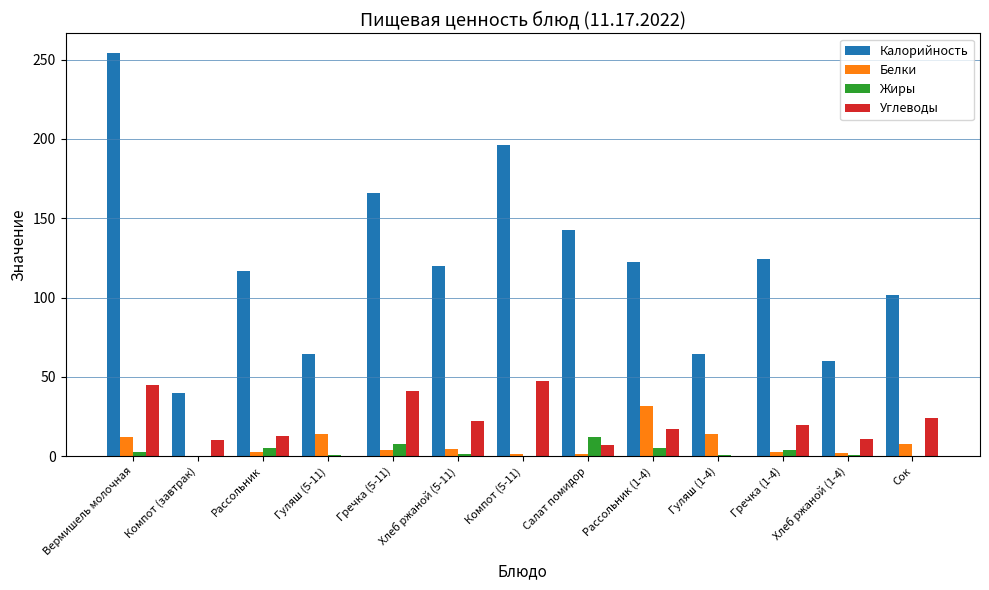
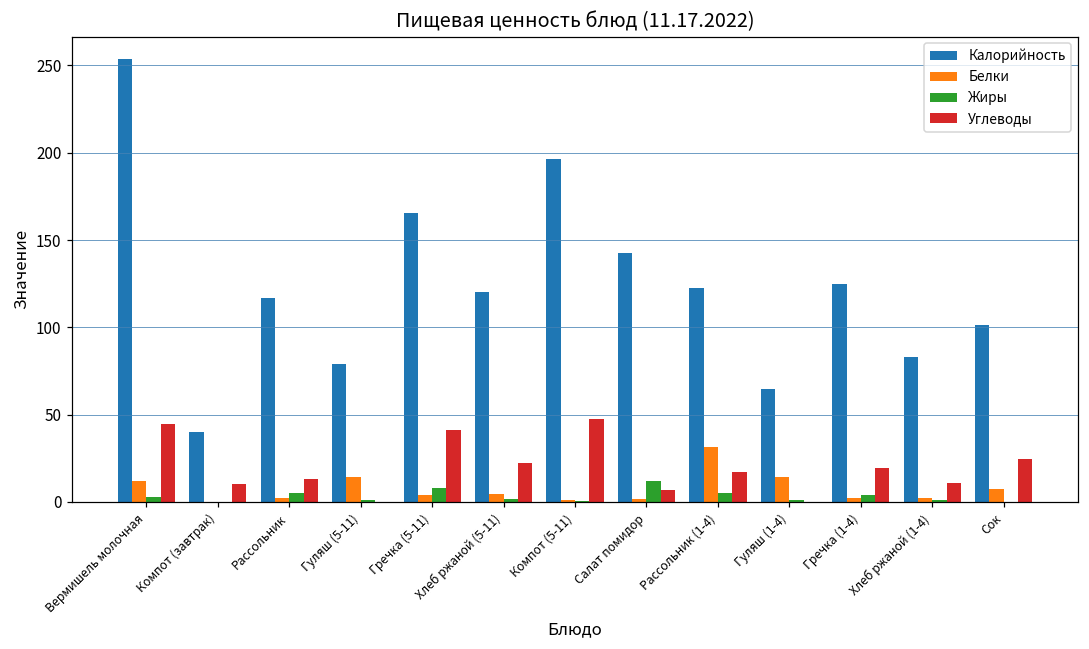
  {
    "Калорийность": {
      "Вермишель молочная": 254,
      "Компот (завтрак)": 40,
      "Рассольник": 117,
-     "Гуляш (5-11)": 64,
+     "Гуляш (5-11)": 79,
      "Гречка (5-11)": 166,
      "Хлеб ржаной (5-11)": 120,
      "Компот (5-11)": 196,
      "Салат помидор": 143,
      "Рассольник (1-4)": 122,
      "Гуляш (1-4)": 64,
      "Гречка (1-4)": 125,
-     "Хлеб ржаной (1-4)": 60,
+     "Хлеб ржаной (1-4)": 83,
      "Сок": 102
    },
    "Белки": {
      "Вермишель молочная": 12,
      "Компот (завтрак)": 0,
      "Рассольник": 2,
      "Гуляш (5-11)": 14,
      "Гречка (5-11)": 4,
      "Хлеб ржаной (5-11)": 5,
      "Рассольник (1-4)": 31,
      "Гуляш (1-4)": 14,
      "Гречка (1-4)": 2,
      "Хлеб ржаной (1-4)": 2,
      "Сок": 8
    },
    "Жиры": {
      "Вермишель молочная": 3,
      "Компот (завтрак)": 0,
      "Рассольник": 5,
      "Гречка (5-11)": 8,
      "Хлеб ржаной (5-11)": 2,
      "Салат помидор": 12,
      "Рассольник (1-4)": 5,
      "Гречка (1-4)": 4,
      "Сок": 0
    },
    "Углеводы": {
      "Вермишель молочная": 45,
      "Компот (завтрак)": 10,
      "Рассольник": 13,
      "Гуляш (5-11)": 0,
      "Гречка (5-11)": 41,
      "Хлеб ржаной (5-11)": 22,
      "Компот (5-11)": 47,
      "Салат помидор": 7,
      "Рассольник (1-4)": 17,
      "Гуляш (1-4)": 0,
      "Гречка (1-4)": 20,
      "Хлеб ржаной (1-4)": 11,
      "Сок": 24
    }
  }
